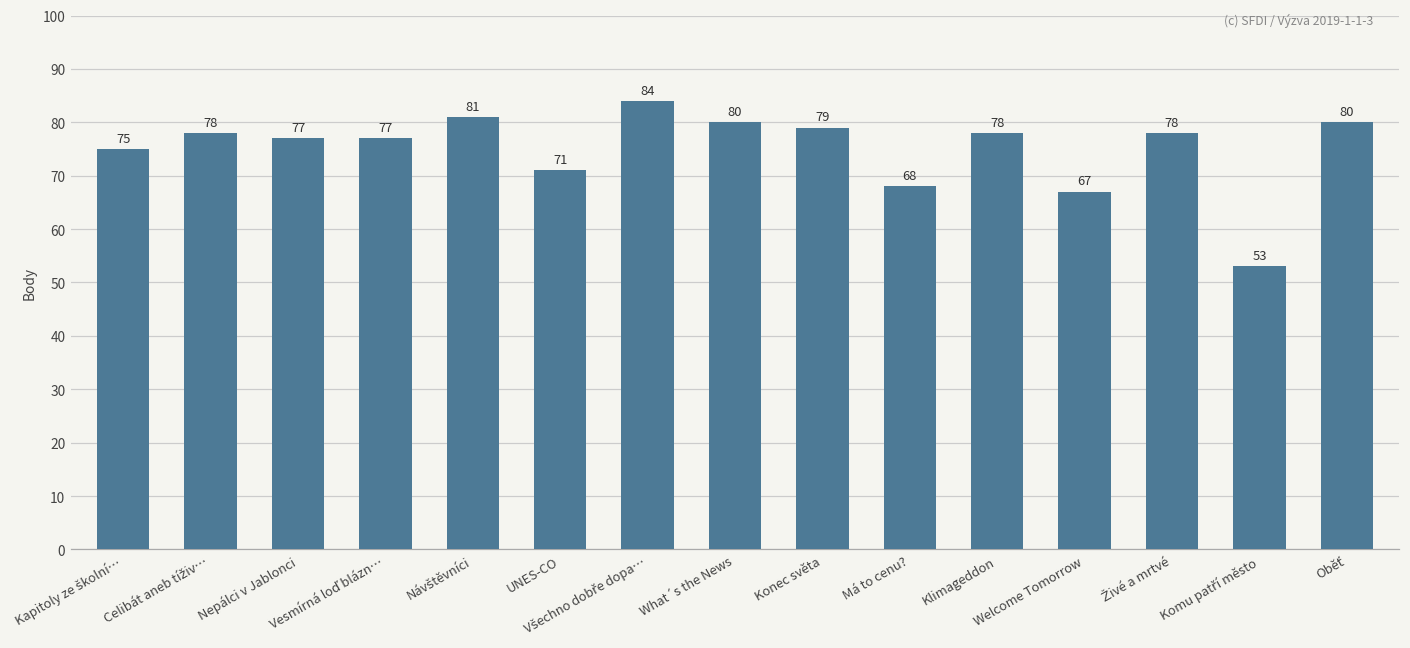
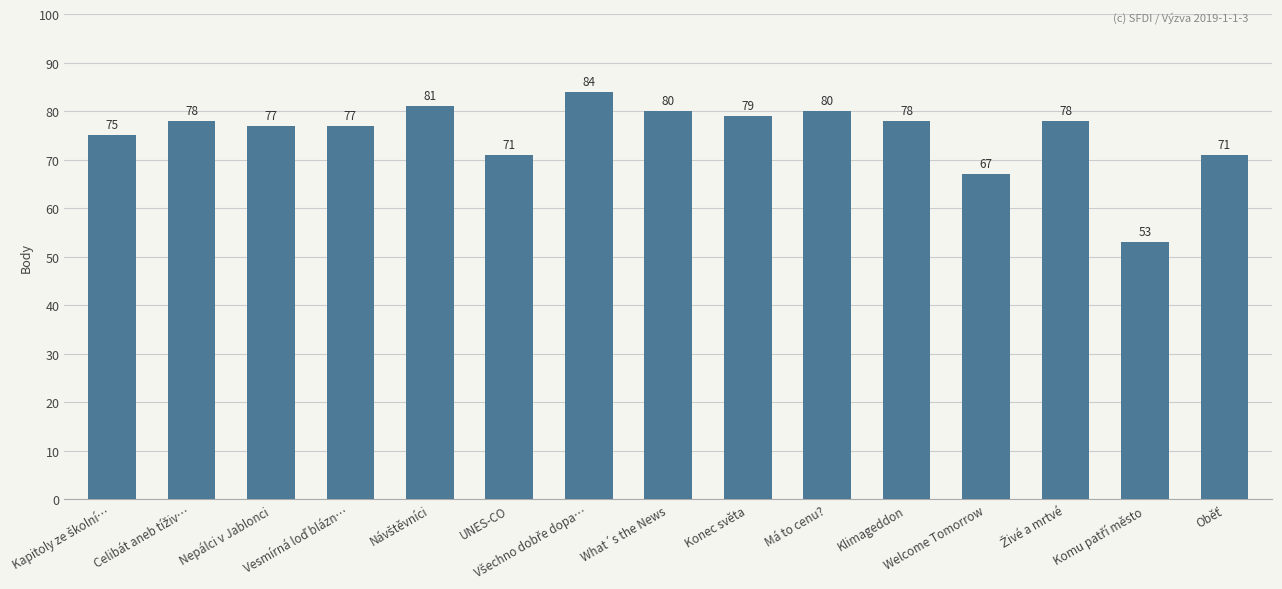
  {
    "Kapitoly ze školní…": 75,
    "Celibát aneb tíživ…": 78,
    "Nepálci v Jablonci": 77,
    "Vesmírná loď blázn…": 77,
    "Návštěvníci": 81,
    "UNES-CO": 71,
    "Všechno dobře dopa…": 84,
    "What´s the News": 80,
    "Konec světa": 79,
-   "Má to cenu?": 68,
+   "Má to cenu?": 80,
    "Klimageddon": 78,
    "Welcome Tomorrow": 67,
    "Živé a mrtvé": 78,
    "Komu patří město": 53,
-   "Oběť": 80
+   "Oběť": 71
  }
